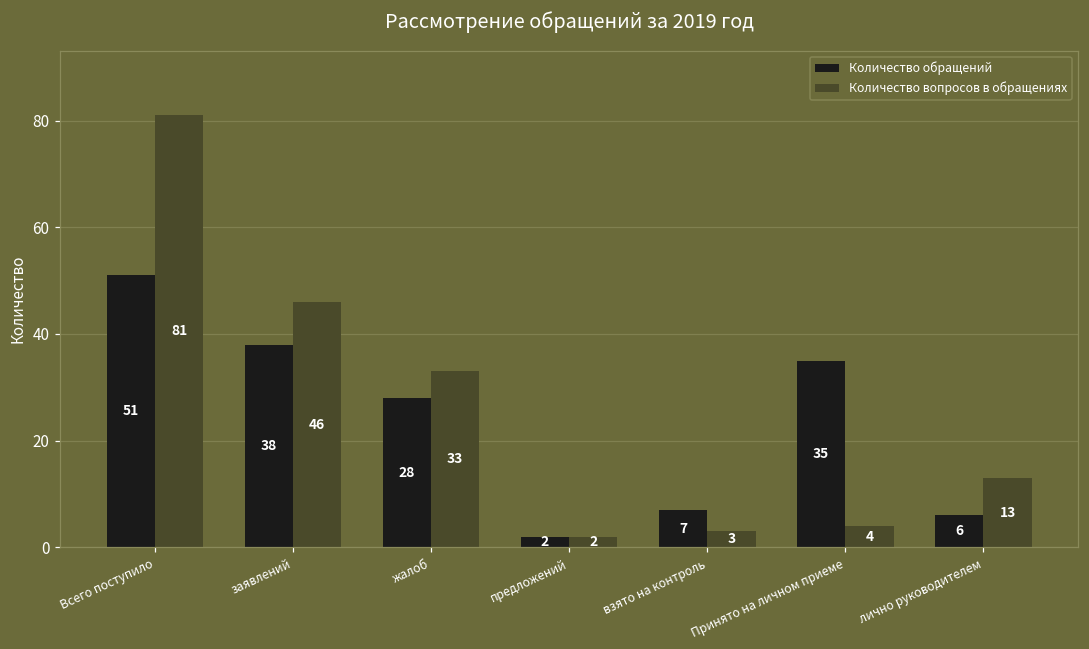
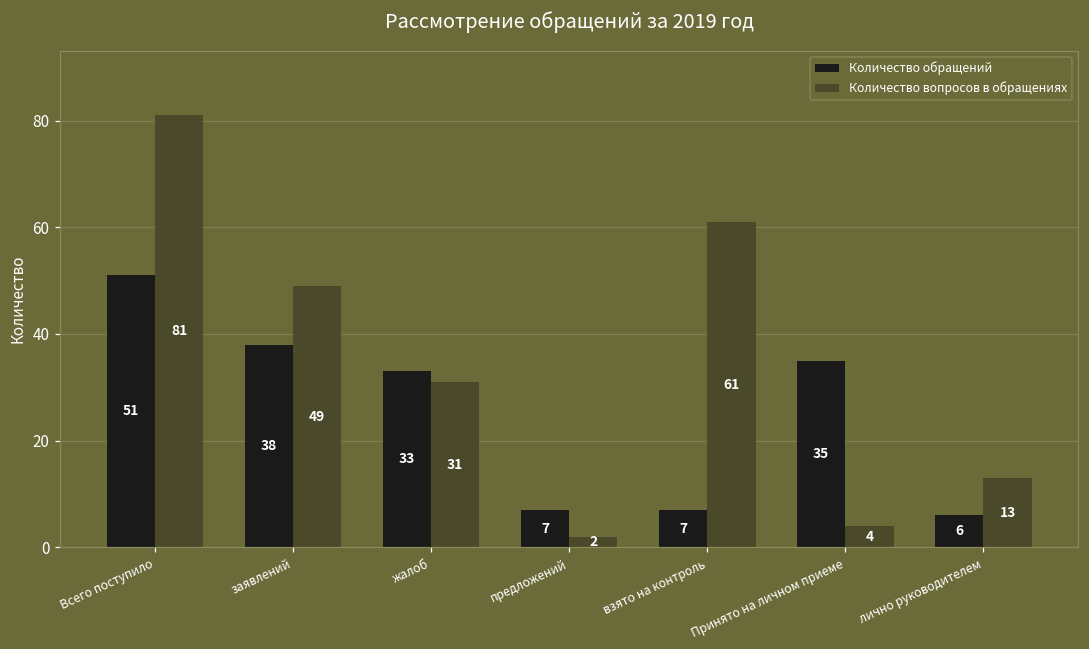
  {
    "Количество обращений": {
      "Всего поступило": 51,
      "заявлений": 38,
-     "жалоб": 28,
-     "предложений": 2,
+     "жалоб": 33,
+     "предложений": 7,
      "взято на контроль": 7,
      "Принято на личном приеме": 35,
      "лично руководителем": 6
    },
    "Количество вопросов в обращениях": {
      "Всего поступило": 81,
-     "заявлений": 46,
-     "жалоб": 33,
+     "заявлений": 49,
+     "жалоб": 31,
      "предложений": 2,
-     "взято на контроль": 3,
+     "взято на контроль": 61,
      "Принято на личном приеме": 4,
      "лично руководителем": 13
    }
  }
